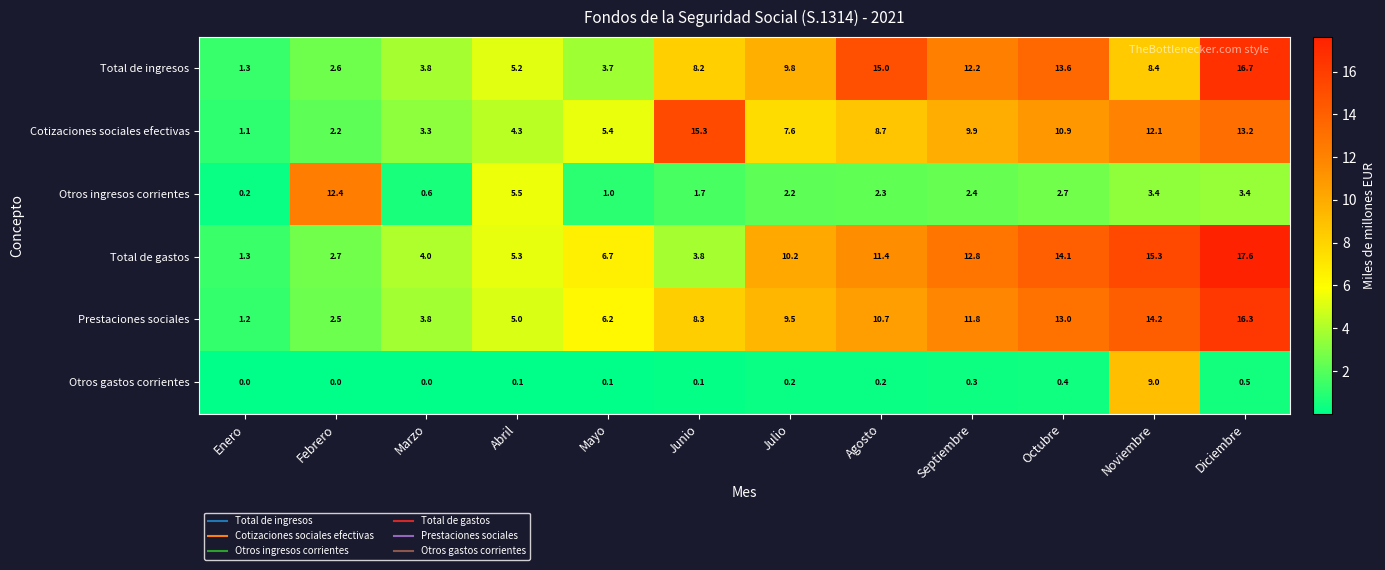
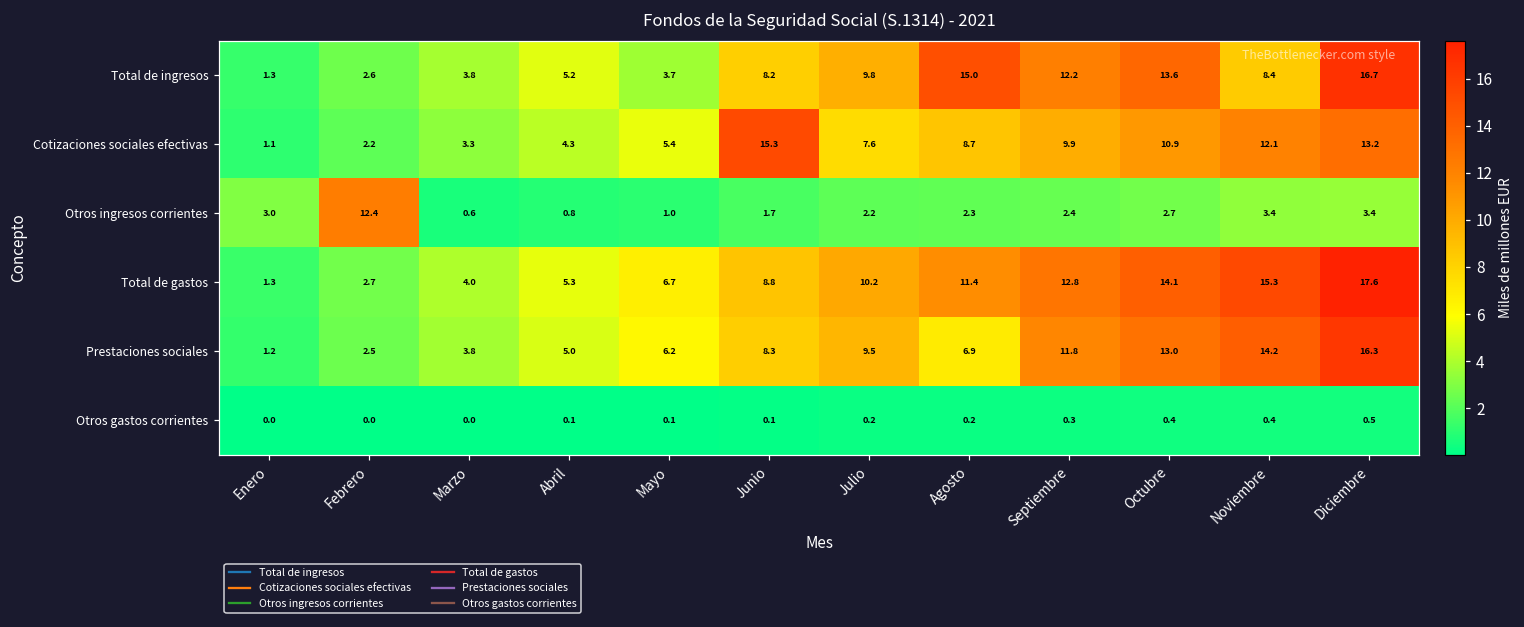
  {
    "Total de ingresos": {
      "Enero": 1.3,
      "Febrero": 2.6,
      "Marzo": 3.8,
      "Abril": 5.2,
      "Mayo": 3.7,
      "Junio": 8.2,
      "Julio": 9.8,
      "Agosto": 15.0,
      "Septiembre": 12.2,
      "Octubre": 13.6,
      "Diciembre": 16.7
    },
    "Cotizaciones sociales efectivas": {
      "Enero": 1.1,
      "Febrero": 2.2,
      "Marzo": 3.3,
      "Abril": 4.3,
      "Mayo": 5.4,
      "Junio": 15.3,
      "Julio": 7.6,
      "Agosto": 8.7,
      "Septiembre": 9.9,
      "Octubre": 10.9,
      "Noviembre": 12.1,
      "Diciembre": 13.2
    },
    "Otros ingresos corrientes": {
-     "Enero": 0.2,
+     "Enero": 3.0,
      "Febrero": 12.4,
      "Marzo": 0.6,
-     "Abril": 5.5,
+     "Abril": 0.8,
      "Mayo": 1.0,
      "Junio": 1.7,
      "Julio": 2.2,
      "Agosto": 2.3,
      "Septiembre": 2.4,
      "Octubre": 2.7,
      "Noviembre": 3.4,
      "Diciembre": 3.4
    },
    "Total de gastos": {
      "Enero": 1.3,
      "Febrero": 2.7,
      "Marzo": 4.0,
      "Abril": 5.3,
      "Mayo": 6.7,
-     "Junio": 3.8,
+     "Junio": 8.8,
      "Julio": 10.2,
      "Agosto": 11.4,
      "Septiembre": 12.8,
      "Octubre": 14.1,
      "Noviembre": 15.3,
      "Diciembre": 17.6
    },
    "Prestaciones sociales": {
      "Enero": 1.2,
      "Febrero": 2.5,
      "Marzo": 3.8,
      "Abril": 5.0,
      "Mayo": 6.2,
      "Junio": 8.3,
      "Julio": 9.5,
-     "Agosto": 10.7,
+     "Agosto": 6.9,
      "Septiembre": 11.8,
      "Octubre": 13.0,
      "Noviembre": 14.2,
      "Diciembre": 16.3
    },
    "Otros gastos corrientes": {
      "Enero": 0.0,
      "Febrero": 0.0,
      "Marzo": 0.0,
      "Abril": 0.1,
      "Mayo": 0.1,
      "Junio": 0.1,
      "Julio": 0.2,
      "Agosto": 0.2,
      "Septiembre": 0.3,
      "Octubre": 0.4,
-     "Noviembre": 9.0,
+     "Noviembre": 0.4,
      "Diciembre": 0.5
    }
  }
